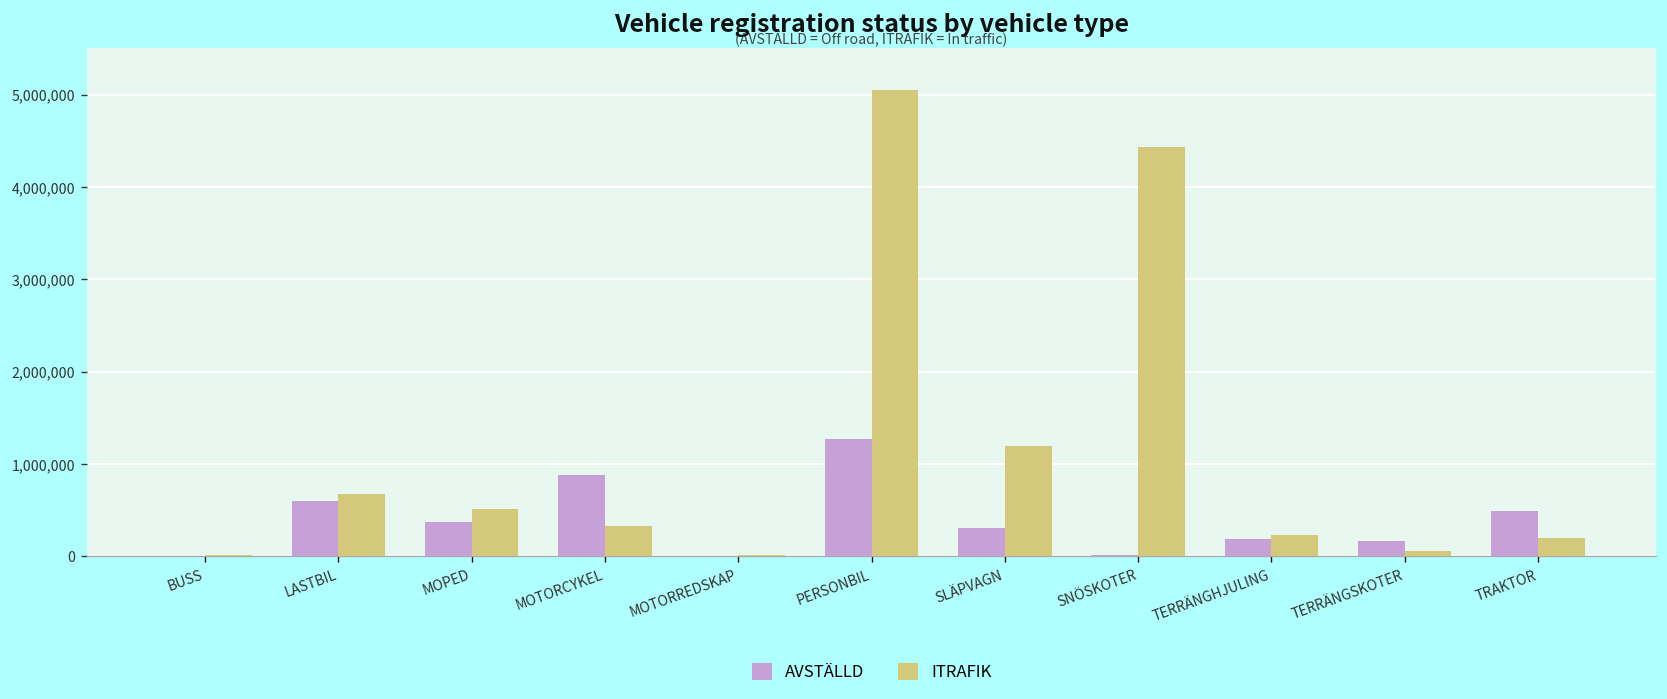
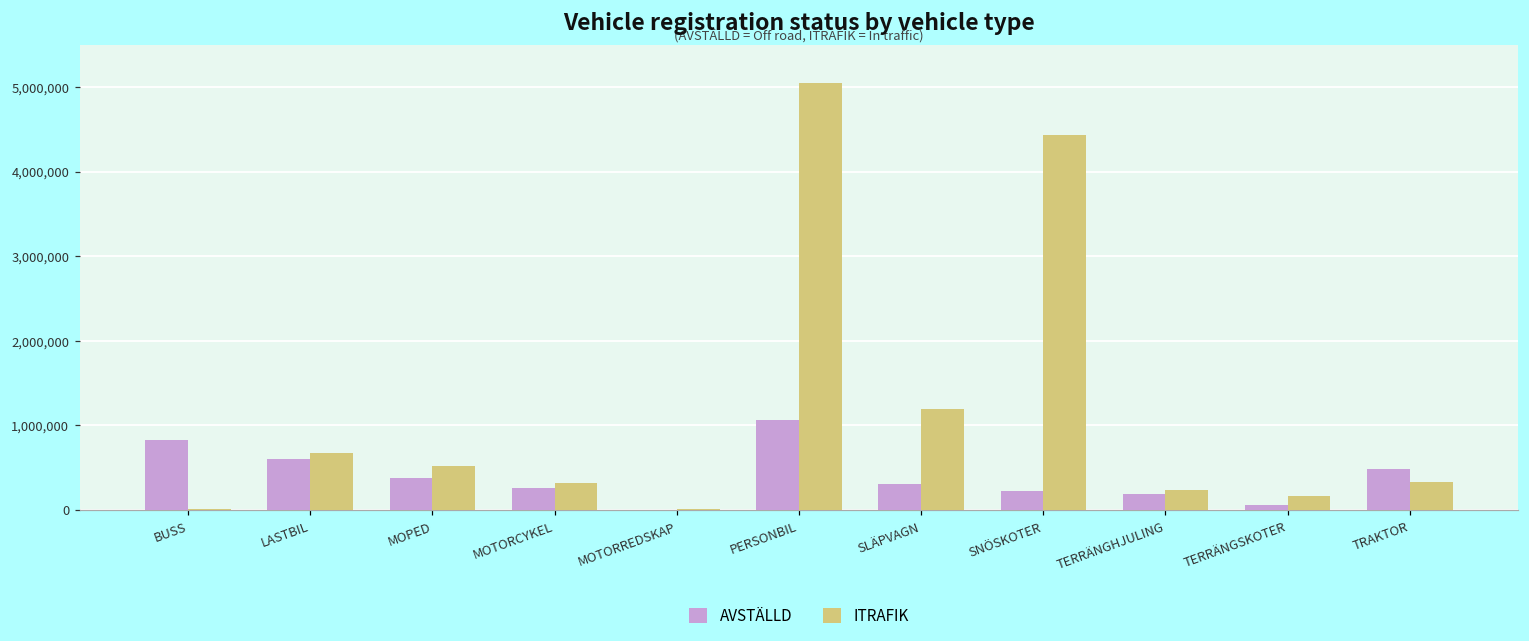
  {
    "AVSTÄLLD": {
-     "BUSS": "0",
+     "BUSS": "800,000",
      "LASTBIL": "600,000",
      "MOPED": "400,000",
-     "MOTORCYKEL": "900,000",
-     "PERSONBIL": "1,300,000",
+     "MOTORCYKEL": "300,000",
+     "PERSONBIL": "1,100,000",
      "SLÄPVAGN": "300,000",
-     "SNÖSKOTER": "0",
+     "SNÖSKOTER": "200,000",
      "TERRÄNGHJULING": "200,000",
-     "TERRÄNGSKOTER": "200,000",
+     "TERRÄNGSKOTER": "100,000",
      "TRAKTOR": "500,000"
    },
    "ITRAFIK": {
      "LASTBIL": "700,000",
      "MOPED": "500,000",
      "MOTORCYKEL": "300,000",
      "PERSONBIL": "5,000,000",
      "SLÄPVAGN": "1,200,000",
      "SNÖSKOTER": "4,400,000",
      "TERRÄNGHJULING": "200,000",
-     "TERRÄNGSKOTER": "100,000",
-     "TRAKTOR": "200,000"
+     "TERRÄNGSKOTER": "200,000",
+     "TRAKTOR": "300,000"
    }
  }
